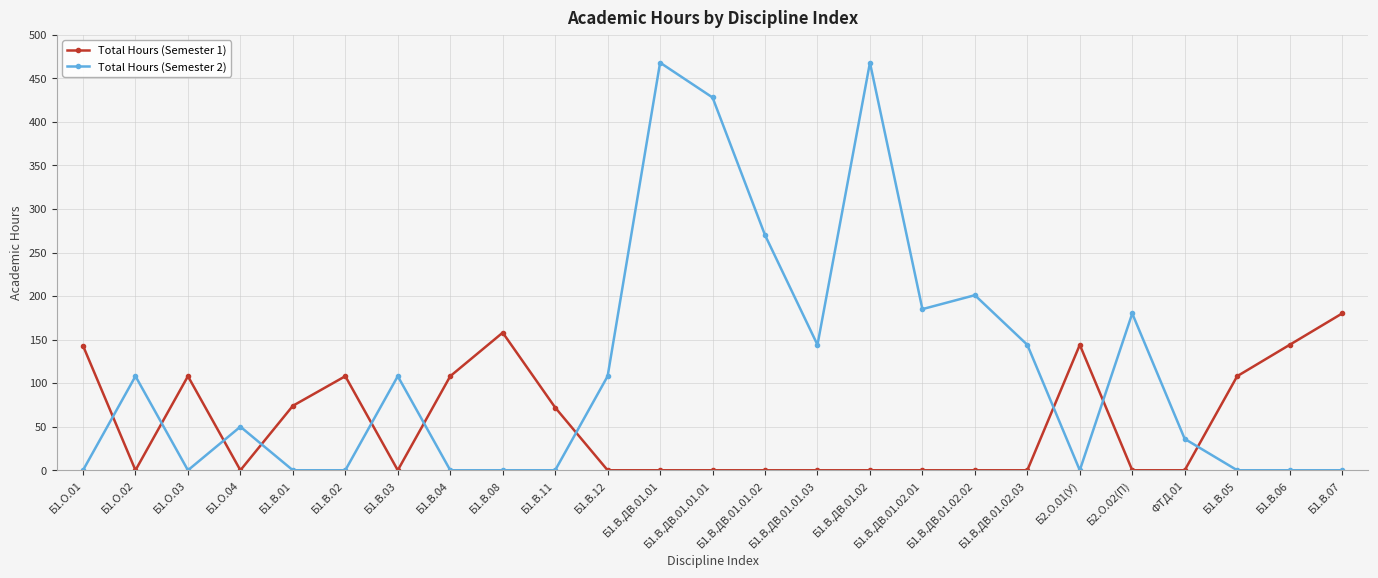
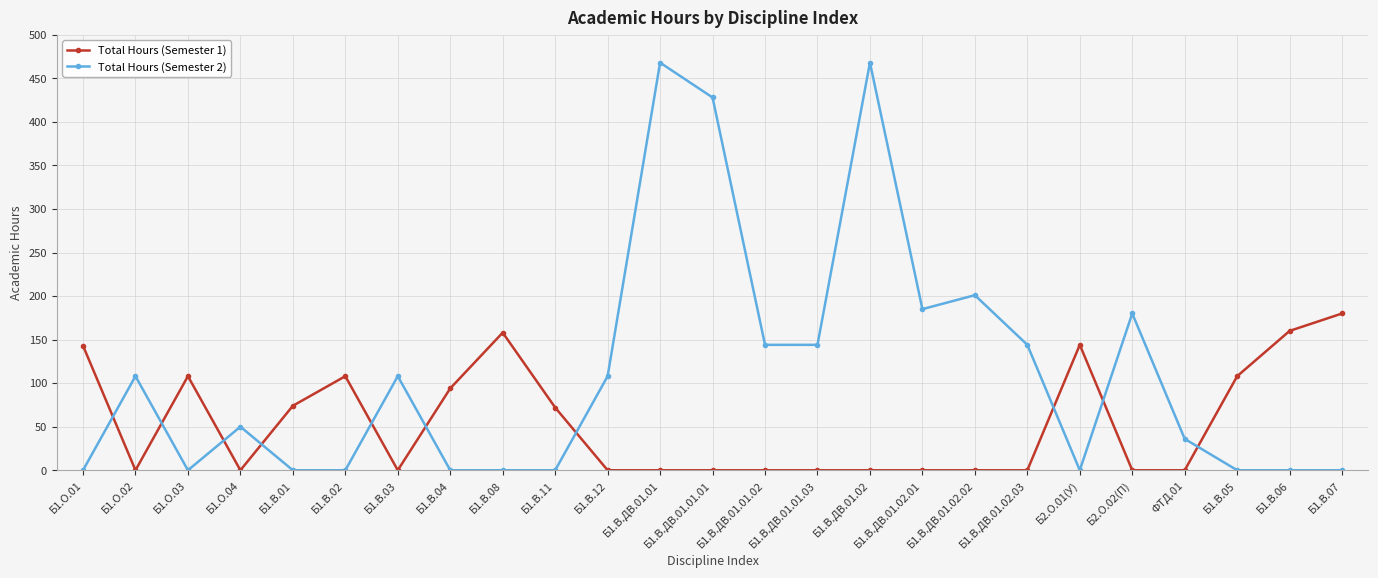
  {
    "Total Hours (Semester 1)": {
      "Б1.О.01": 140,
      "Б1.О.02": 0,
      "Б1.О.03": 110,
      "Б1.О.04": 0,
      "Б1.В.01": 70,
      "Б1.В.02": 110,
      "Б1.В.03": 0,
-     "Б1.В.04": 110,
+     "Б1.В.04": 90,
      "Б1.В.08": 160,
      "Б1.В.11": 70,
      "Б1.В.12": 0,
      "Б1.В.ДВ.01.01": 0,
      "Б1.В.ДВ.01.01.01": 0,
      "Б1.В.ДВ.01.01.02": 0,
      "Б1.В.ДВ.01.01.03": 0,
      "Б1.В.ДВ.01.02": 0,
      "Б1.В.ДВ.01.02.01": 0,
      "Б1.В.ДВ.01.02.02": 0,
      "Б1.В.ДВ.01.02.03": 0,
      "Б2.О.01(У)": 140,
      "Б2.О.02(П)": 0,
      "ФТД.01": 0,
      "Б1.В.05": 110,
-     "Б1.В.06": 140,
+     "Б1.В.06": 160,
      "Б1.В.07": 180
    },
    "Total Hours (Semester 2)": {
      "Б1.О.01": 0,
      "Б1.О.02": 110,
      "Б1.О.03": 0,
      "Б1.О.04": 50,
      "Б1.В.01": 0,
      "Б1.В.02": 0,
      "Б1.В.03": 110,
      "Б1.В.04": 0,
      "Б1.В.08": 0,
      "Б1.В.11": 0,
      "Б1.В.12": 110,
      "Б1.В.ДВ.01.01": 470,
      "Б1.В.ДВ.01.01.01": 430,
-     "Б1.В.ДВ.01.01.02": 270,
+     "Б1.В.ДВ.01.01.02": 140,
      "Б1.В.ДВ.01.01.03": 140,
      "Б1.В.ДВ.01.02": 470,
      "Б1.В.ДВ.01.02.01": 190,
      "Б1.В.ДВ.01.02.02": 200,
      "Б1.В.ДВ.01.02.03": 140,
      "Б2.О.01(У)": 0,
      "Б2.О.02(П)": 180,
      "ФТД.01": 40,
      "Б1.В.05": 0,
      "Б1.В.06": 0,
      "Б1.В.07": 0
    }
  }
